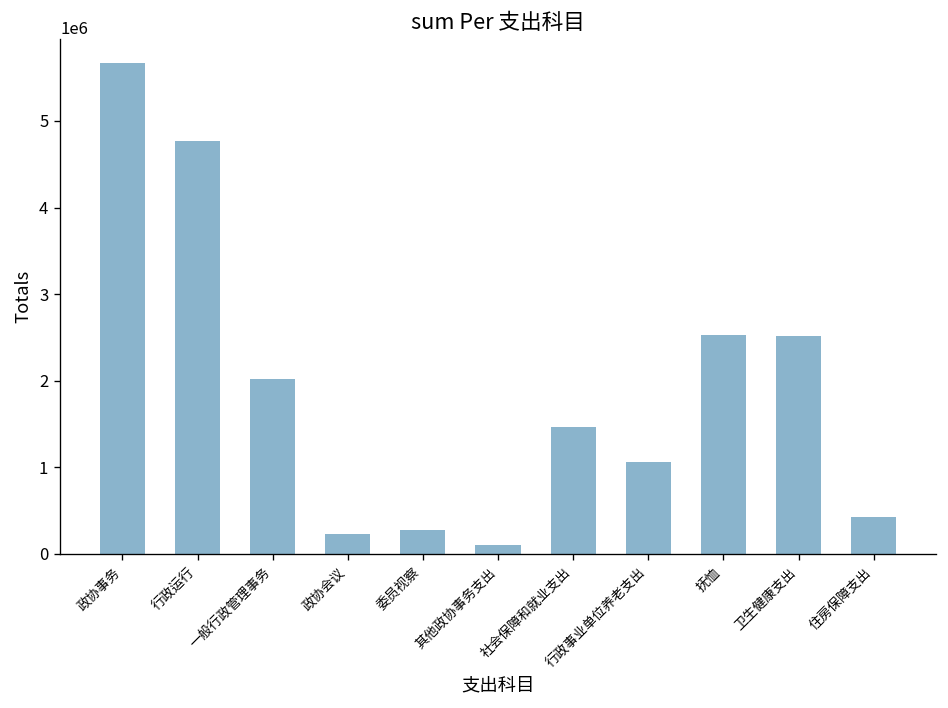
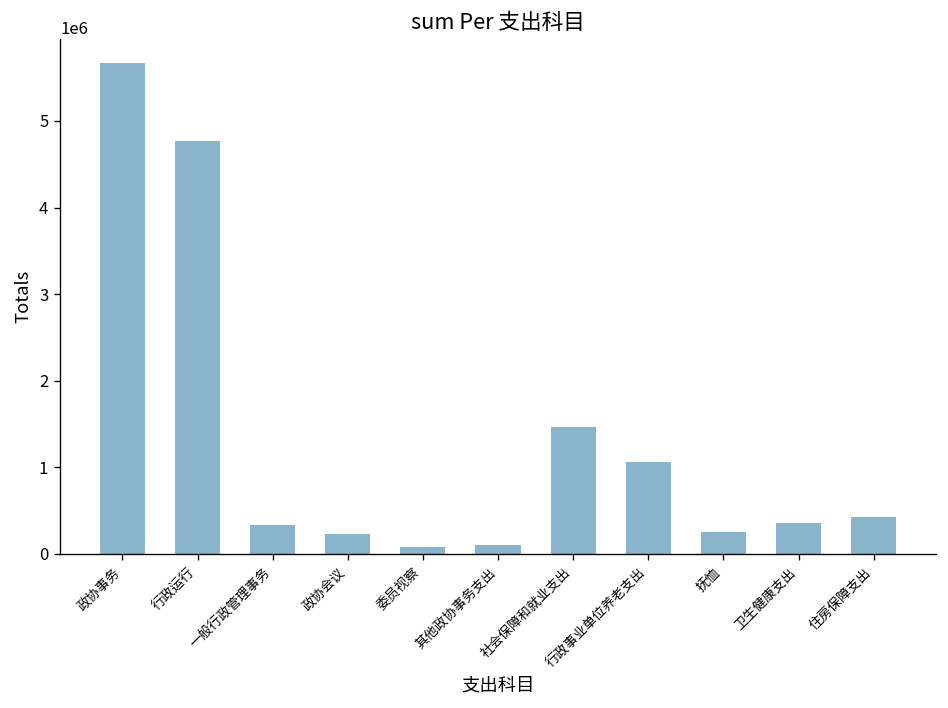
  {
    "政协事务": 5700000,
    "行政运行": 4800000,
-   "一般行政管理事务": 2000000,
+   "一般行政管理事务": 300000,
    "政协会议": 200000,
-   "委员视察": 300000,
+   "委员视察": 100000,
    "其他政协事务支出": 100000,
    "社会保障和就业支出": 1500000,
    "行政事业单位养老支出": 1100000,
-   "抚恤": 2500000,
-   "卫生健康支出": 2500000,
+   "抚恤": 200000,
+   "卫生健康支出": 400000,
    "住房保障支出": 400000
  }
